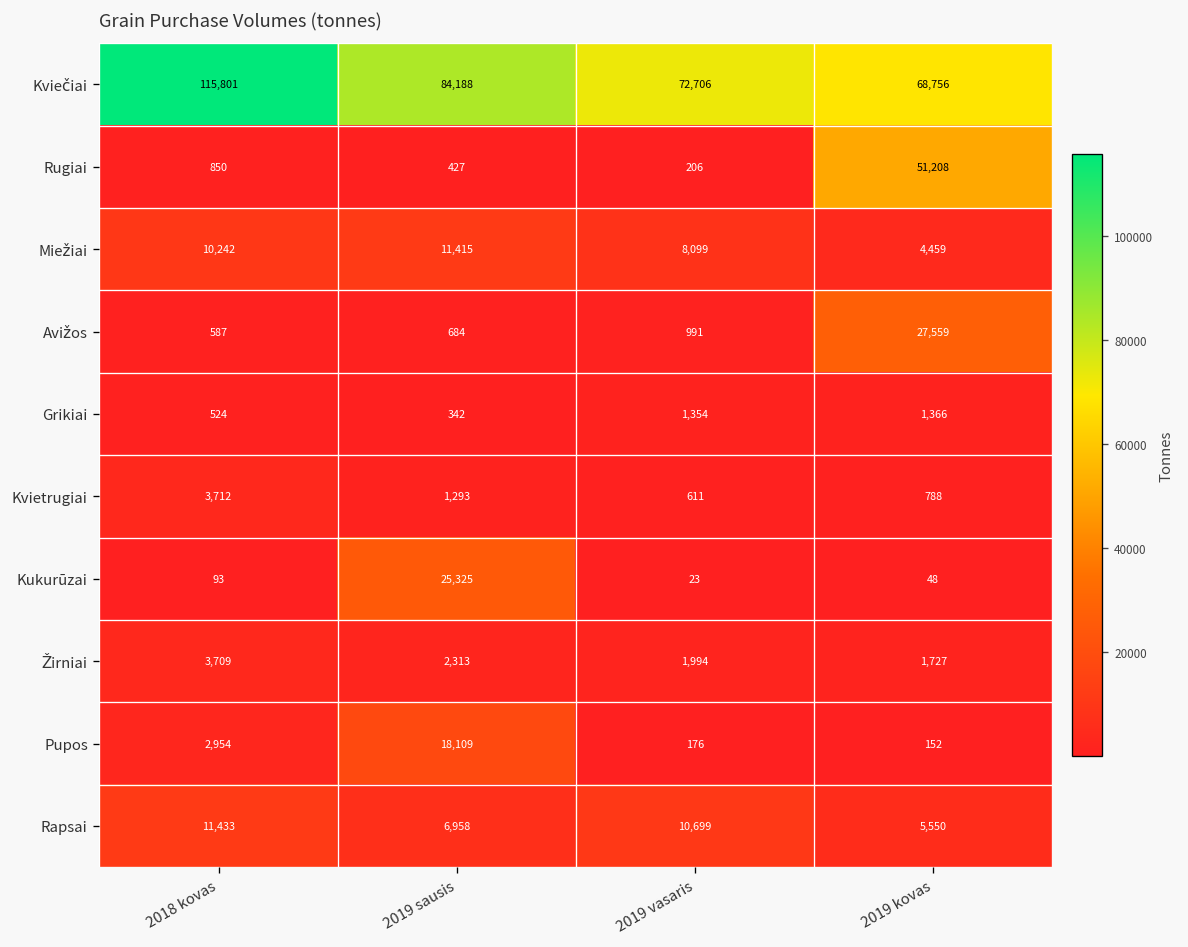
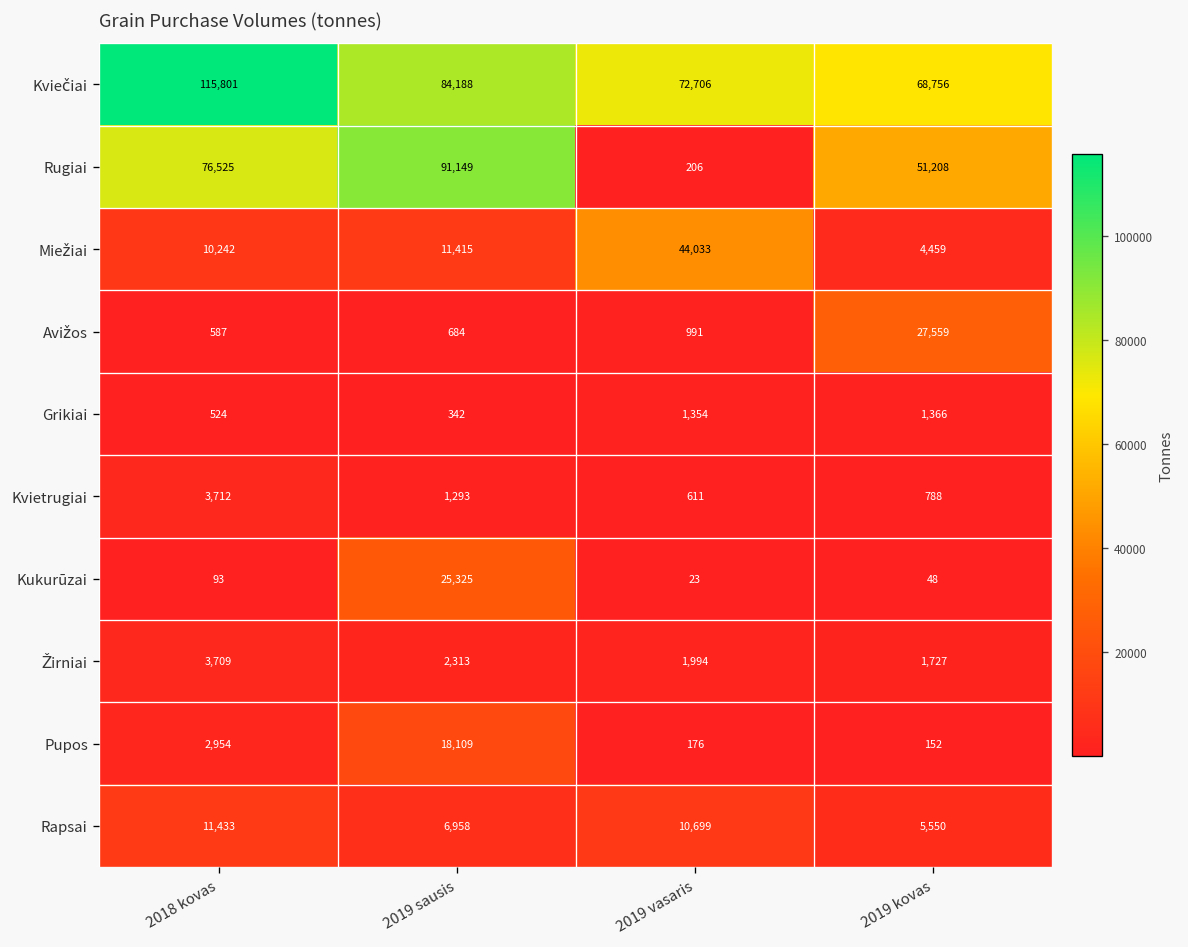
  {
    "Kviečiai": {
      "2018 kovas": "115,801",
      "2019 sausis": "84,188",
      "2019 vasaris": "72,706",
      "2019 kovas": "68,756"
    },
    "Rugiai": {
-     "2018 kovas": "850",
-     "2019 sausis": "427",
+     "2018 kovas": "76,525",
+     "2019 sausis": "91,149",
      "2019 vasaris": "206",
      "2019 kovas": "51,208"
    },
    "Miežiai": {
      "2018 kovas": "10,242",
      "2019 sausis": "11,415",
-     "2019 vasaris": "8,099",
+     "2019 vasaris": "44,033",
      "2019 kovas": "4,459"
    },
    "Avižos": {
      "2018 kovas": "587",
      "2019 sausis": "684",
      "2019 vasaris": "991",
      "2019 kovas": "27,559"
    },
    "Grikiai": {
      "2018 kovas": "524",
      "2019 sausis": "342",
      "2019 vasaris": "1,354",
      "2019 kovas": "1,366"
    },
    "Kvietrugiai": {
      "2018 kovas": "3,712",
      "2019 sausis": "1,293",
      "2019 vasaris": "611",
      "2019 kovas": "788"
    },
    "Kukurūzai": {
      "2018 kovas": "93",
      "2019 sausis": "25,325",
      "2019 vasaris": "23",
      "2019 kovas": "48"
    },
    "Žirniai": {
      "2018 kovas": "3,709",
      "2019 sausis": "2,313",
      "2019 vasaris": "1,994",
      "2019 kovas": "1,727"
    },
    "Pupos": {
      "2018 kovas": "2,954",
      "2019 sausis": "18,109",
      "2019 vasaris": "176",
      "2019 kovas": "152"
    },
    "Rapsai": {
      "2018 kovas": "11,433",
      "2019 sausis": "6,958",
      "2019 vasaris": "10,699",
      "2019 kovas": "5,550"
    }
  }
